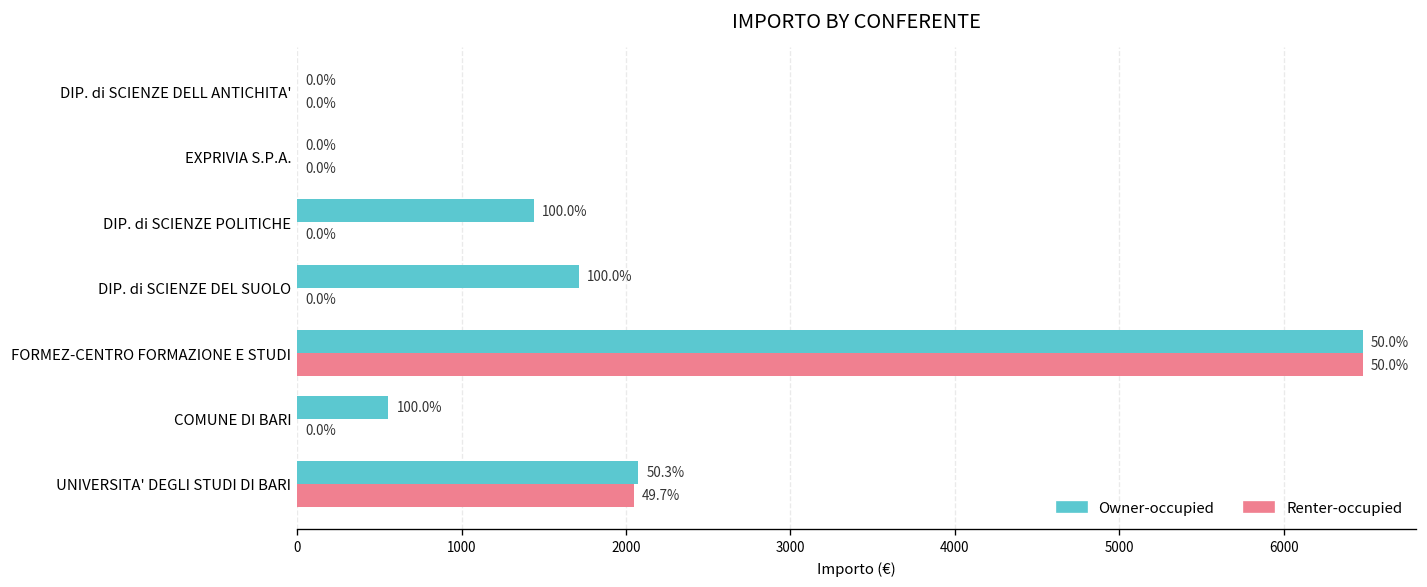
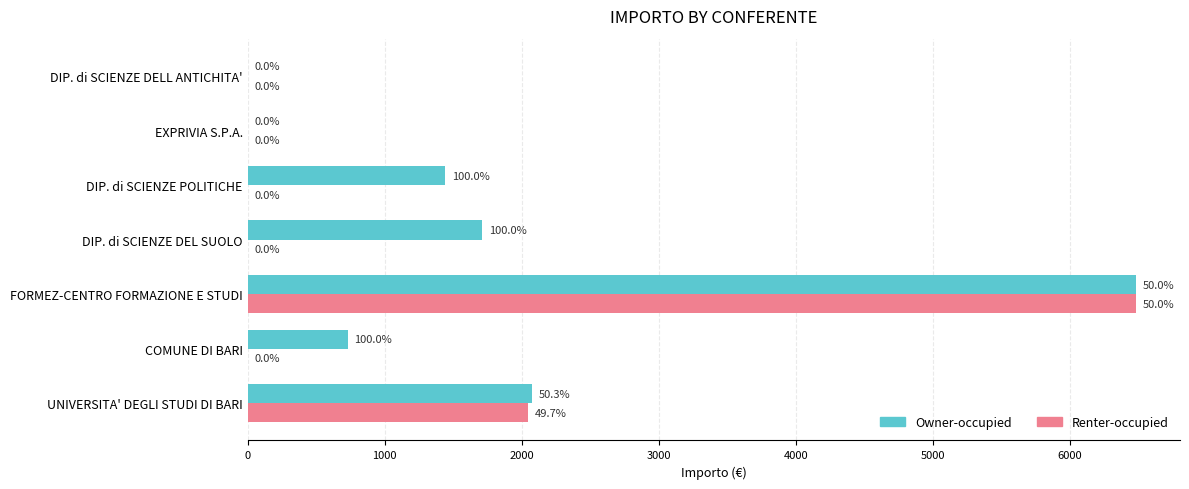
  {
    "Owner-occupied": {
-     "COMUNE DI BARI": "560"
+     "COMUNE DI BARI": "730"
    },
    "Renter-occupied": {
      "DIP. di SCIENZE DELL ANTICHITA'": "0.0%",
      "EXPRIVIA S.P.A.": "0.0%",
      "DIP. di SCIENZE POLITICHE": "0.0%",
      "DIP. di SCIENZE DEL SUOLO": "0.0%",
      "COMUNE DI BARI": "0.0%"
    }
  }
